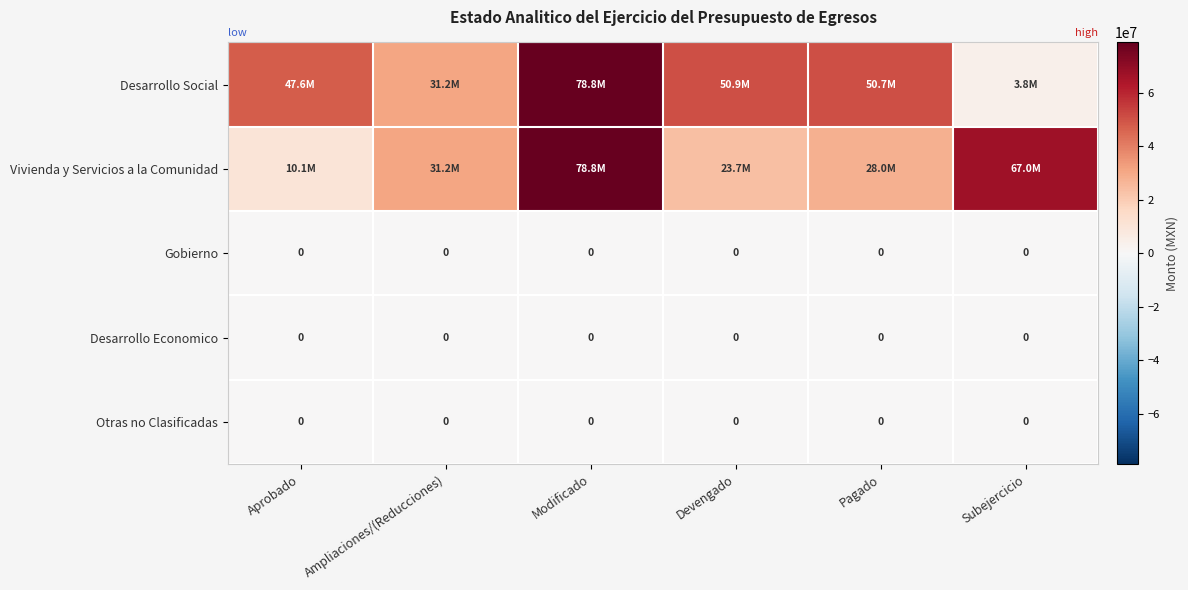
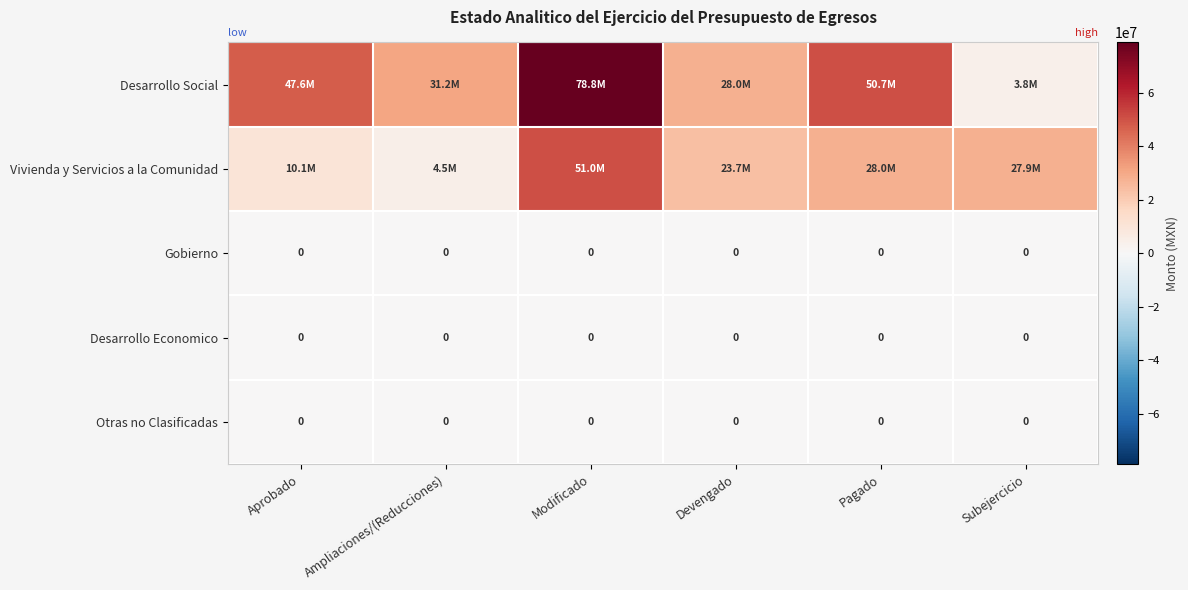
  {
    "Desarrollo Social": {
      "Aprobado": "47.6M",
      "Ampliaciones/(Reducciones)": "31.2M",
      "Modificado": "78.8M",
-     "Devengado": "50.9M",
+     "Devengado": "28.0M",
      "Pagado": "50.7M",
      "Subejercicio": "3.8M"
    },
    "Vivienda y Servicios a la Comunidad": {
      "Aprobado": "10.1M",
-     "Ampliaciones/(Reducciones)": "31.2M",
-     "Modificado": "78.8M",
+     "Ampliaciones/(Reducciones)": "4.5M",
+     "Modificado": "51.0M",
      "Devengado": "23.7M",
      "Pagado": "28.0M",
-     "Subejercicio": "67.0M"
+     "Subejercicio": "27.9M"
    },
    "Gobierno": {
      "Aprobado": "0",
      "Ampliaciones/(Reducciones)": "0",
      "Modificado": "0",
      "Devengado": "0",
      "Pagado": "0",
      "Subejercicio": "0"
    },
    "Desarrollo Economico": {
      "Aprobado": "0",
      "Ampliaciones/(Reducciones)": "0",
      "Modificado": "0",
      "Devengado": "0",
      "Pagado": "0",
      "Subejercicio": "0"
    },
    "Otras no Clasificadas": {
      "Aprobado": "0",
      "Ampliaciones/(Reducciones)": "0",
      "Modificado": "0",
      "Devengado": "0",
      "Pagado": "0",
      "Subejercicio": "0"
    }
  }
